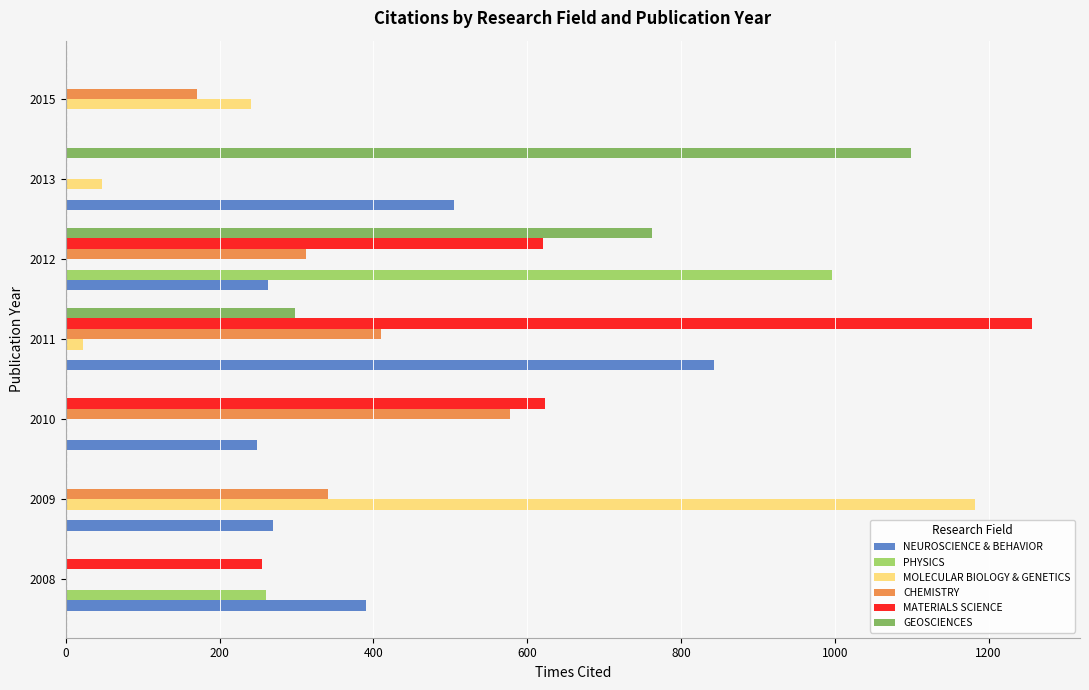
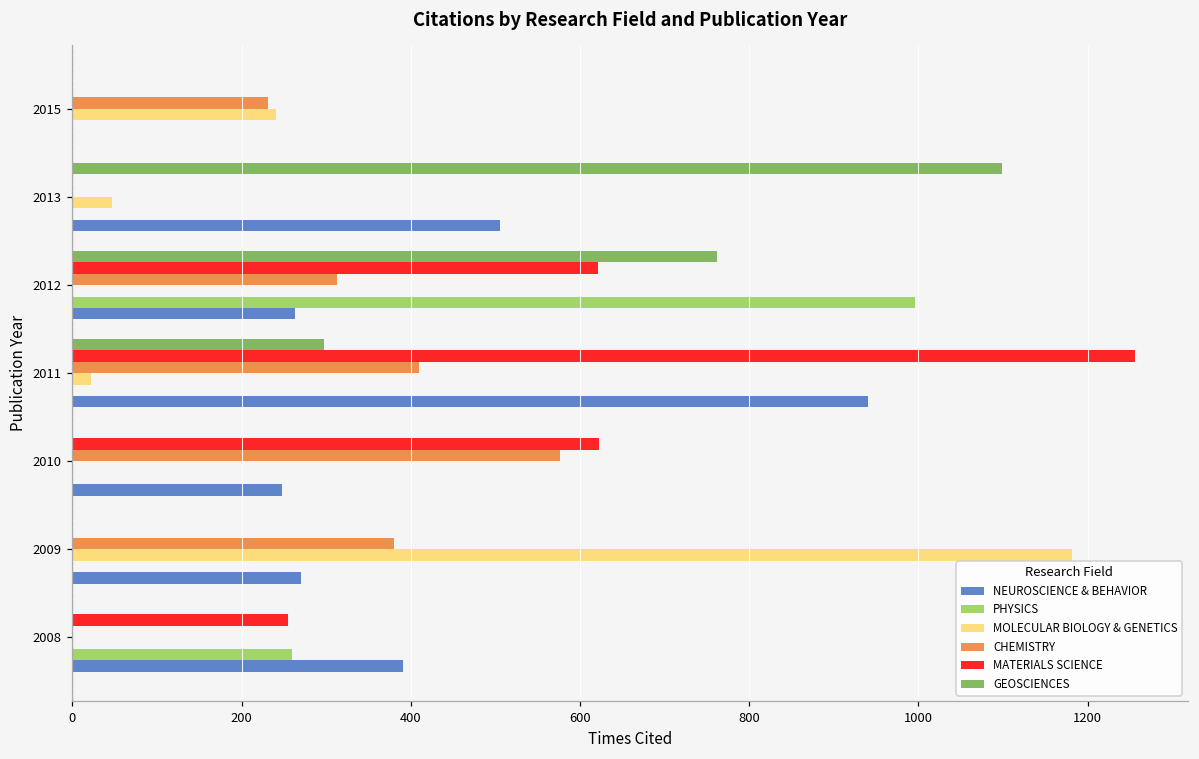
  {
    "NEUROSCIENCE & BEHAVIOR": {
      "2015": 0,
      "2013": 510,
      "2012": 260,
-     "2011": 840,
+     "2011": 940,
      "2010": 250,
      "2009": 270,
      "2008": 390
    },
    "MOLECULAR BIOLOGY & GENETICS": {
      "2015": 240,
      "2013": 50,
      "2012": 0,
      "2011": 20,
      "2010": 0,
      "2009": 1180,
      "2008": 0
    },
    "CHEMISTRY": {
-     "2015": 170,
+     "2015": 230,
      "2013": 0,
      "2012": 310,
      "2011": 410,
      "2010": 580,
-     "2009": 340,
+     "2009": 380,
      "2008": 0
    },
    "MATERIALS SCIENCE": {
      "2015": 0,
      "2013": 0,
      "2012": 620,
      "2011": 1260,
      "2010": 620,
      "2009": 0,
      "2008": 260
    }
  }
